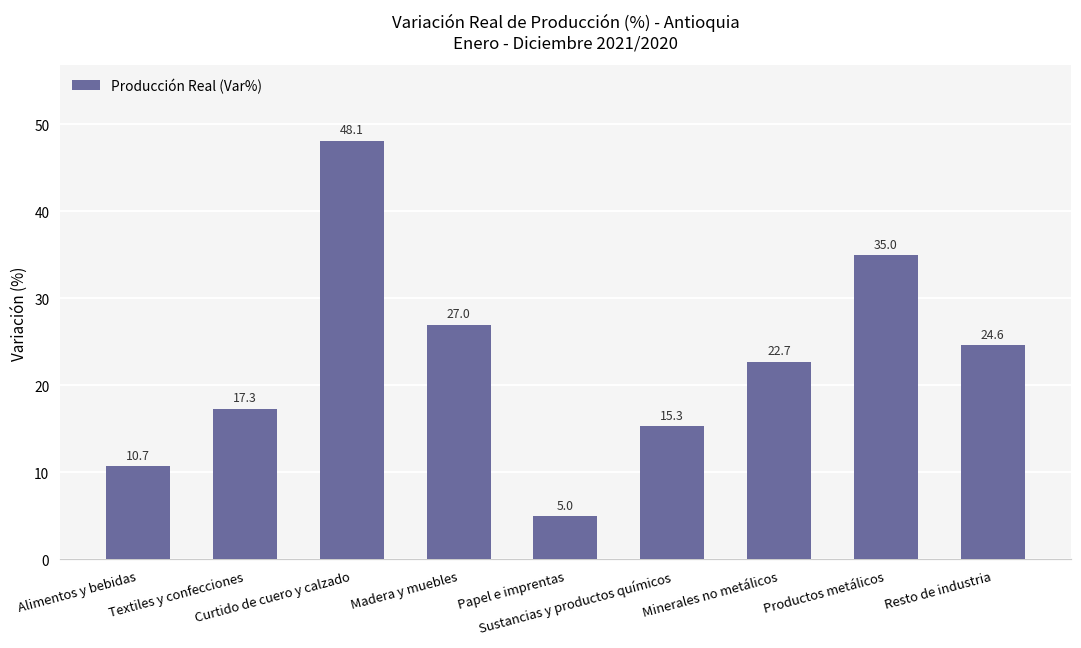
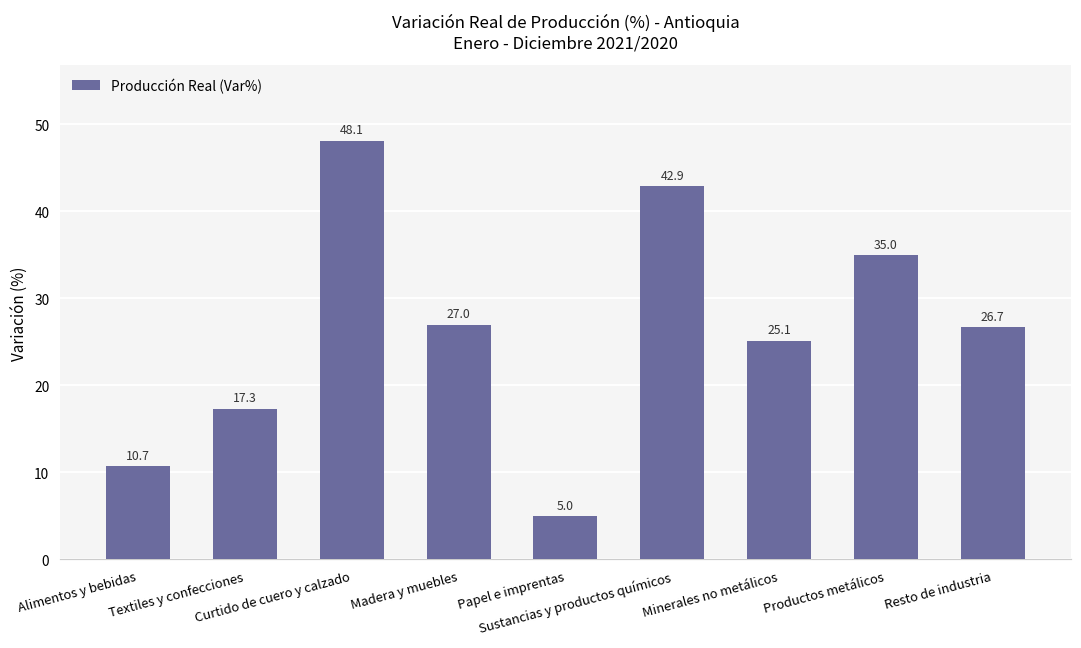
  {
    "Alimentos y bebidas": 10.7,
    "Textiles y confecciones": 17.3,
    "Curtido de cuero y calzado": 48.1,
    "Madera y muebles": 27.0,
    "Papel e imprentas": 5.0,
-   "Sustancias y productos químicos": 15.3,
-   "Minerales no metálicos": 22.7,
+   "Sustancias y productos químicos": 42.9,
+   "Minerales no metálicos": 25.1,
    "Productos metálicos": 35.0,
-   "Resto de industria": 24.6
+   "Resto de industria": 26.7
  }
